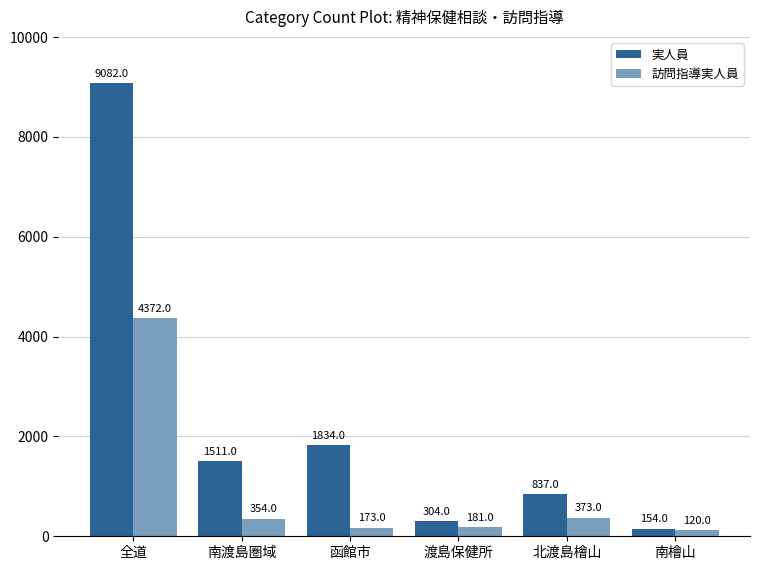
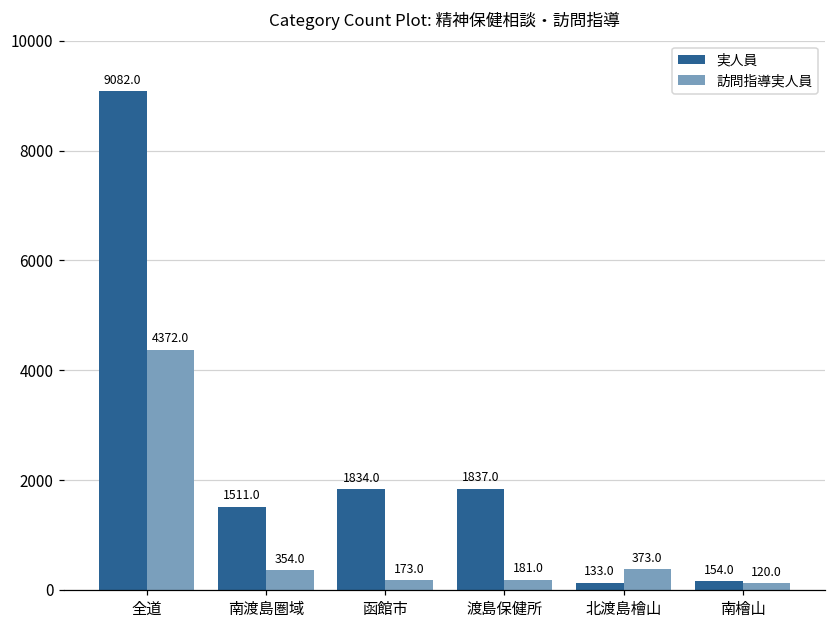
  {
    "実人員": {
      "全道": 9082.0,
      "南渡島圏域": 1511.0,
      "函館市": 1834.0,
-     "渡島保健所": 304.0,
-     "北渡島檜山": 837.0,
+     "渡島保健所": 1837.0,
+     "北渡島檜山": 133.0,
      "南檜山": 154.0
    },
    "訪問指導実人員": {
      "全道": 4372.0,
      "南渡島圏域": 354.0,
      "函館市": 173.0,
      "渡島保健所": 181.0,
      "北渡島檜山": 373.0,
      "南檜山": 120.0
    }
  }
